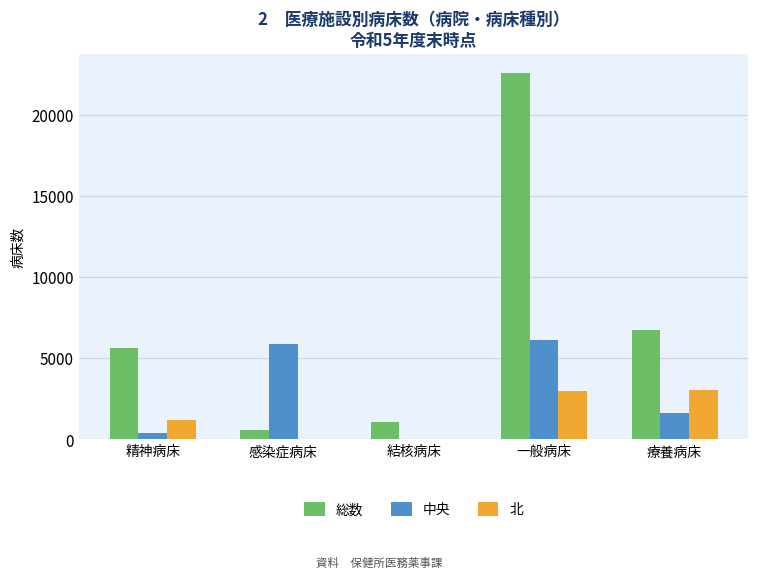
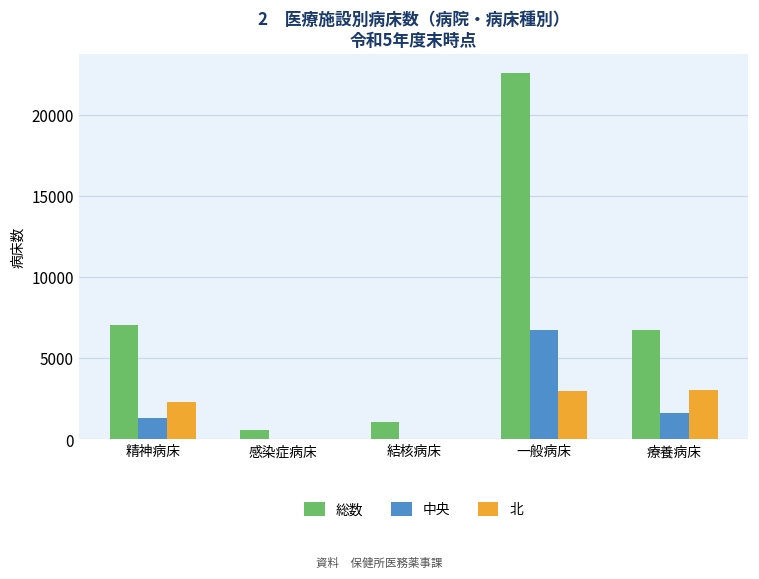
  {
    "総数": {
-     "精神病床": 5600,
+     "精神病床": 7000,
      "感染症病床": 600,
      "結核病床": 1100,
      "一般病床": 22600,
      "療養病床": 6700
    },
    "中央": {
-     "精神病床": 400,
-     "感染症病床": 5900,
+     "精神病床": 1300,
+     "感染症病床": 0,
      "結核病床": 0,
-     "一般病床": 6100,
+     "一般病床": 6800,
      "療養病床": 1600
    },
    "北": {
-     "精神病床": 1200,
+     "精神病床": 2300,
      "感染症病床": 0,
      "結核病床": 0,
      "一般病床": 3000,
      "療養病床": 3000
    }
  }
